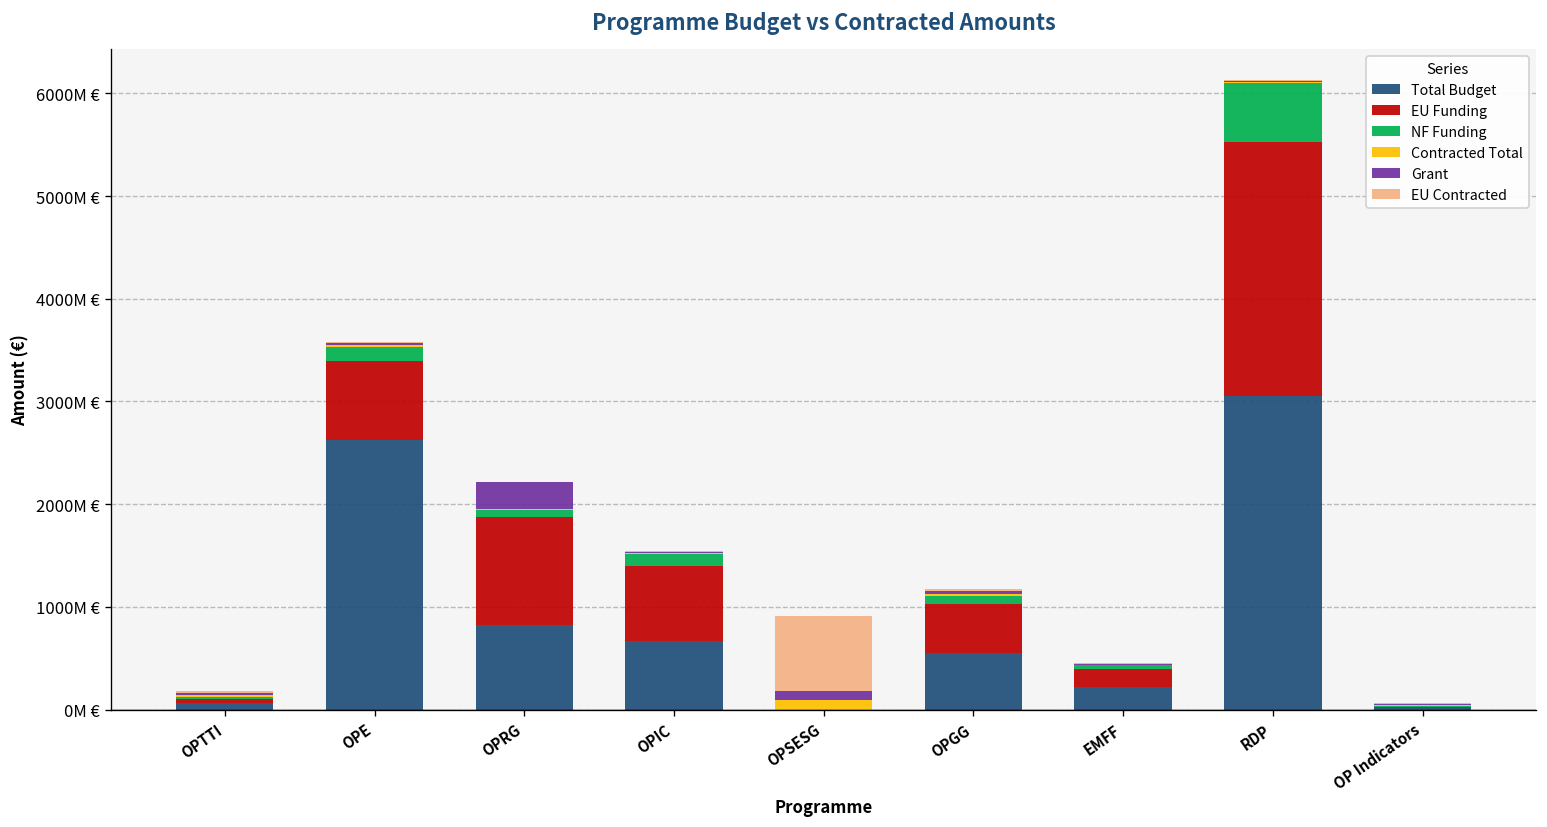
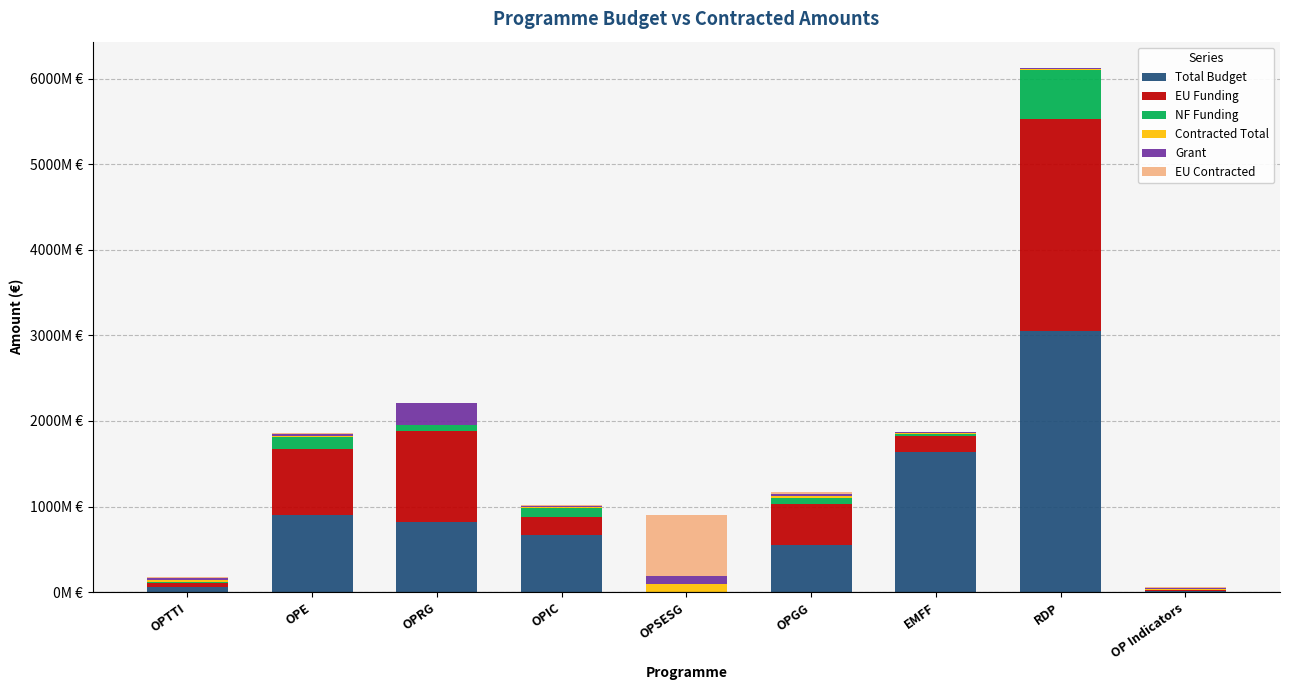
  {
    "Total Budget": {
      "OPTTI": "100M €",
-     "OPE": "2600M €",
+     "OPE": "900M €",
      "OPRG": "800M €",
      "OPIC": "700M €",
      "OPGG": "600M €",
-     "EMFF": "200M €",
+     "EMFF": "1600M €",
      "RDP": "3100M €"
    },
    "EU Funding": {
      "OPTTI": "0M €",
      "OPE": "800M €",
      "OPRG": "1100M €",
-     "OPIC": "700M €",
+     "OPIC": "200M €",
      "OPGG": "500M €",
      "EMFF": "200M €",
      "RDP": "2500M €"
    },
    "NF Funding": {
      "OPE": "100M €",
      "OPRG": "100M €",
      "OPIC": "100M €",
      "OPGG": "100M €",
      "EMFF": "0M €",
      "RDP": "600M €"
    },
    "Contracted Total": {
      "OPSESG": "100M €"
    },
    "Grant": {
      "OPRG": "300M €",
      "OPSESG": "100M €"
    },
    "EU Contracted": {
      "OPSESG": "700M €"
    }
  }
